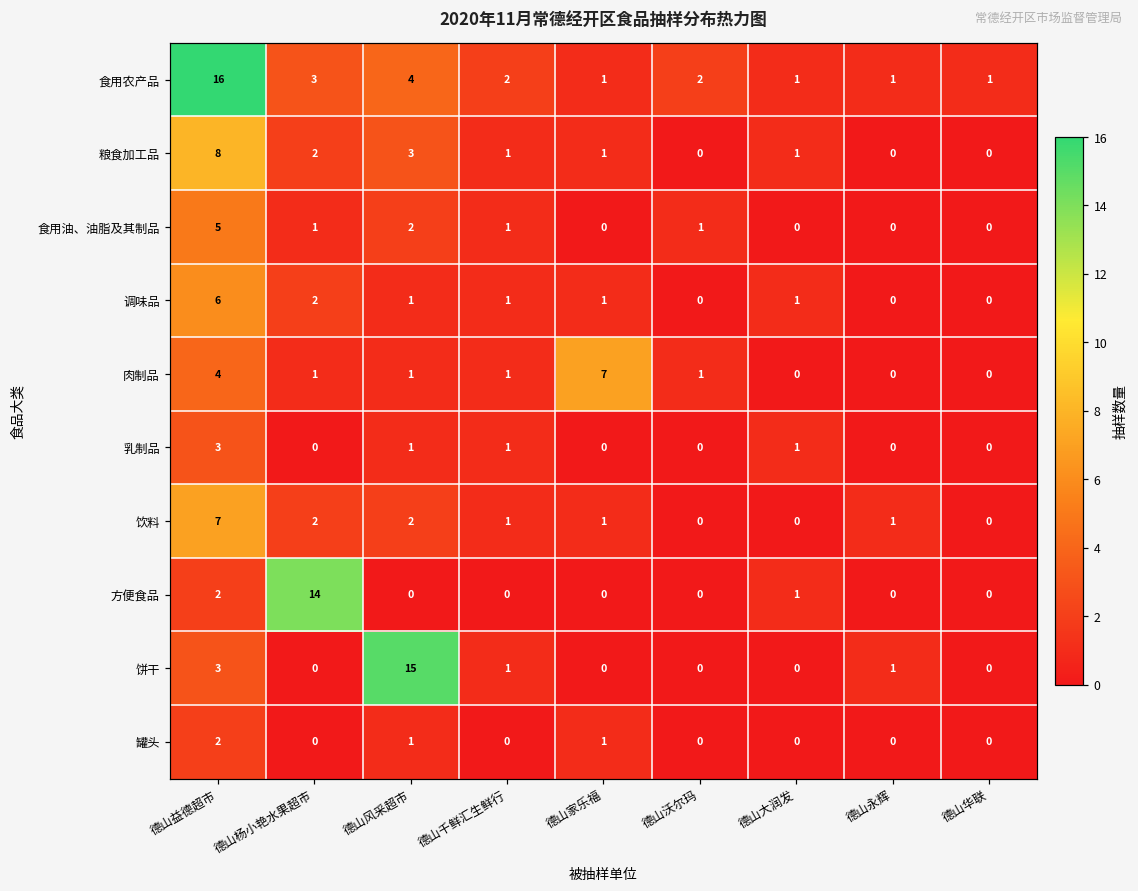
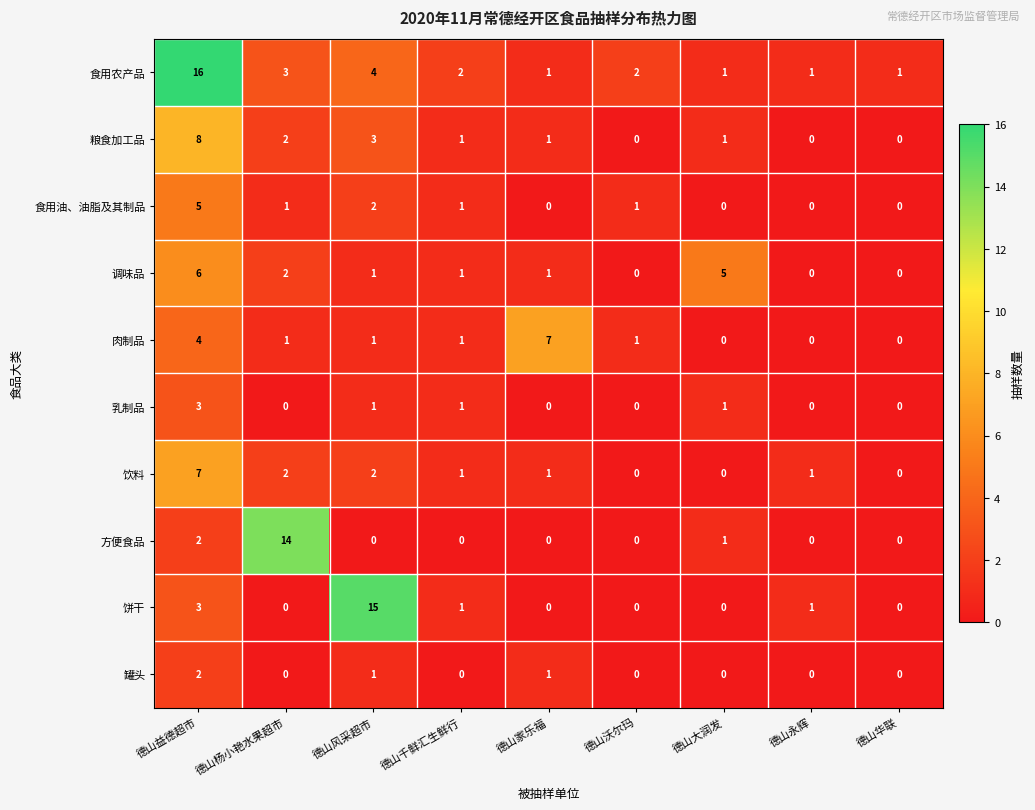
  {
    "食用农产品": {
      "德山益德超市": 16,
      "德山杨小艳水果超市": 3,
      "德山风采超市": 4,
      "德山千鲜汇生鲜行": 2,
      "德山家乐福": 1,
      "德山沃尔玛": 2,
      "德山大润发": 1,
      "德山永辉": 1,
      "德山华联": 1
    },
    "粮食加工品": {
      "德山益德超市": 8,
      "德山杨小艳水果超市": 2,
      "德山风采超市": 3,
      "德山千鲜汇生鲜行": 1,
      "德山家乐福": 1,
      "德山沃尔玛": 0,
      "德山大润发": 1,
      "德山永辉": 0,
      "德山华联": 0
    },
    "食用油、油脂及其制品": {
      "德山益德超市": 5,
      "德山杨小艳水果超市": 1,
      "德山风采超市": 2,
      "德山千鲜汇生鲜行": 1,
      "德山家乐福": 0,
      "德山沃尔玛": 1,
      "德山大润发": 0,
      "德山永辉": 0,
      "德山华联": 0
    },
    "调味品": {
      "德山益德超市": 6,
      "德山杨小艳水果超市": 2,
      "德山风采超市": 1,
      "德山千鲜汇生鲜行": 1,
      "德山家乐福": 1,
      "德山沃尔玛": 0,
-     "德山大润发": 1,
+     "德山大润发": 5,
      "德山永辉": 0,
      "德山华联": 0
    },
    "肉制品": {
      "德山益德超市": 4,
      "德山杨小艳水果超市": 1,
      "德山风采超市": 1,
      "德山千鲜汇生鲜行": 1,
      "德山家乐福": 7,
      "德山沃尔玛": 1,
      "德山大润发": 0,
      "德山永辉": 0,
      "德山华联": 0
    },
    "乳制品": {
      "德山益德超市": 3,
      "德山杨小艳水果超市": 0,
      "德山风采超市": 1,
      "德山千鲜汇生鲜行": 1,
      "德山家乐福": 0,
      "德山沃尔玛": 0,
      "德山大润发": 1,
      "德山永辉": 0,
      "德山华联": 0
    },
    "饮料": {
      "德山益德超市": 7,
      "德山杨小艳水果超市": 2,
      "德山风采超市": 2,
      "德山千鲜汇生鲜行": 1,
      "德山家乐福": 1,
      "德山沃尔玛": 0,
      "德山大润发": 0,
      "德山永辉": 1,
      "德山华联": 0
    },
    "方便食品": {
      "德山益德超市": 2,
      "德山杨小艳水果超市": 14,
      "德山风采超市": 0,
      "德山千鲜汇生鲜行": 0,
      "德山家乐福": 0,
      "德山沃尔玛": 0,
      "德山大润发": 1,
      "德山永辉": 0,
      "德山华联": 0
    },
    "饼干": {
      "德山益德超市": 3,
      "德山杨小艳水果超市": 0,
      "德山风采超市": 15,
      "德山千鲜汇生鲜行": 1,
      "德山家乐福": 0,
      "德山沃尔玛": 0,
      "德山大润发": 0,
      "德山永辉": 1,
      "德山华联": 0
    },
    "罐头": {
      "德山益德超市": 2,
      "德山杨小艳水果超市": 0,
      "德山风采超市": 1,
      "德山千鲜汇生鲜行": 0,
      "德山家乐福": 1,
      "德山沃尔玛": 0,
      "德山大润发": 0,
      "德山永辉": 0,
      "德山华联": 0
    }
  }
